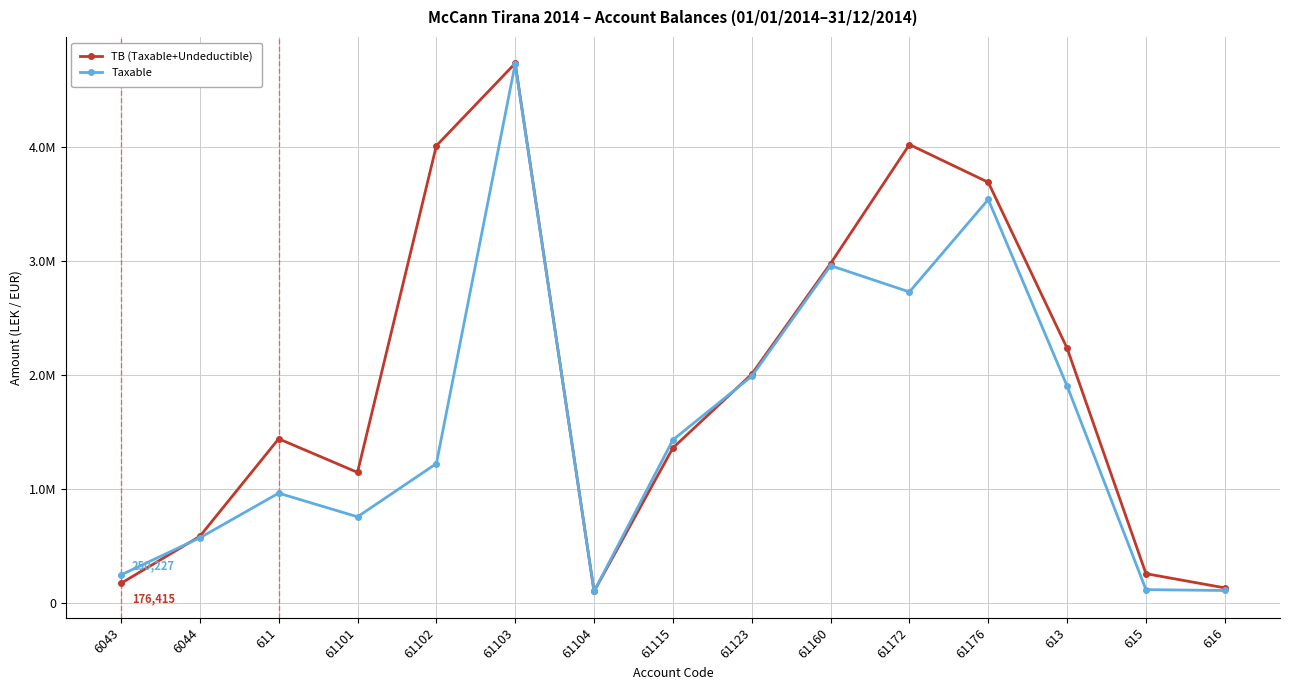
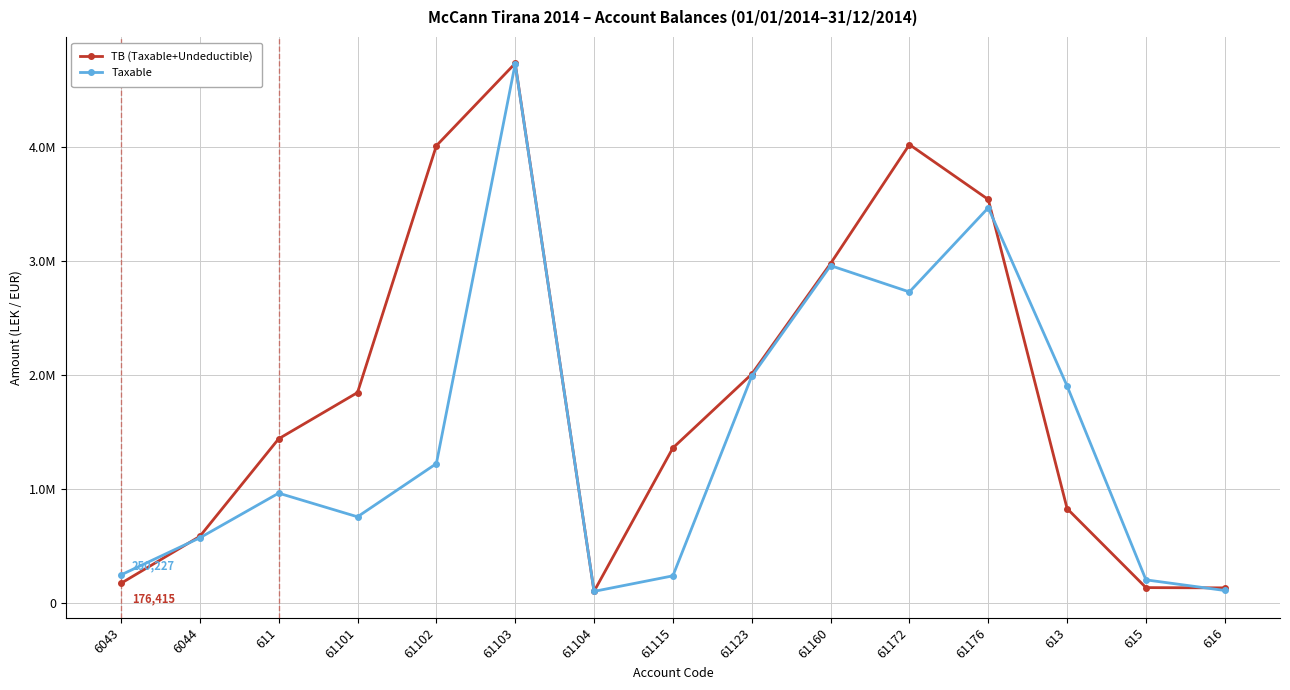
  {
    "TB (Taxable+Undeductible)": {
      "611": 1440000,
-     "61101": 1150000,
+     "61101": 1850000,
      "61102": 4010000,
      "61115": 1360000,
      "61172": 4020000,
-     "61176": 3690000,
-     "613": 2240000,
-     "615": 260000,
+     "61176": 3540000,
+     "613": 830000,
+     "615": 140000,
      "616": 140000
    },
    "Taxable": {
      "611": 970000,
      "61101": 760000,
      "61102": 1230000,
-     "61115": 1430000,
+     "61115": 240000,
      "61172": 2730000,
-     "61176": 3540000,
+     "61176": 3470000,
      "613": 1910000,
-     "615": 120000,
+     "615": 210000,
      "616": 110000
    }
  }
